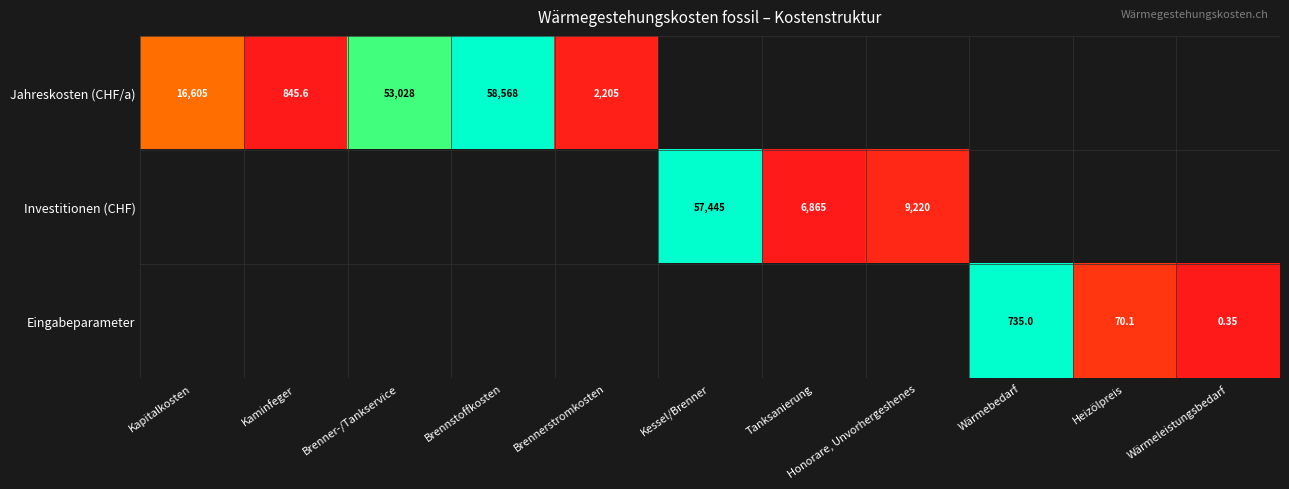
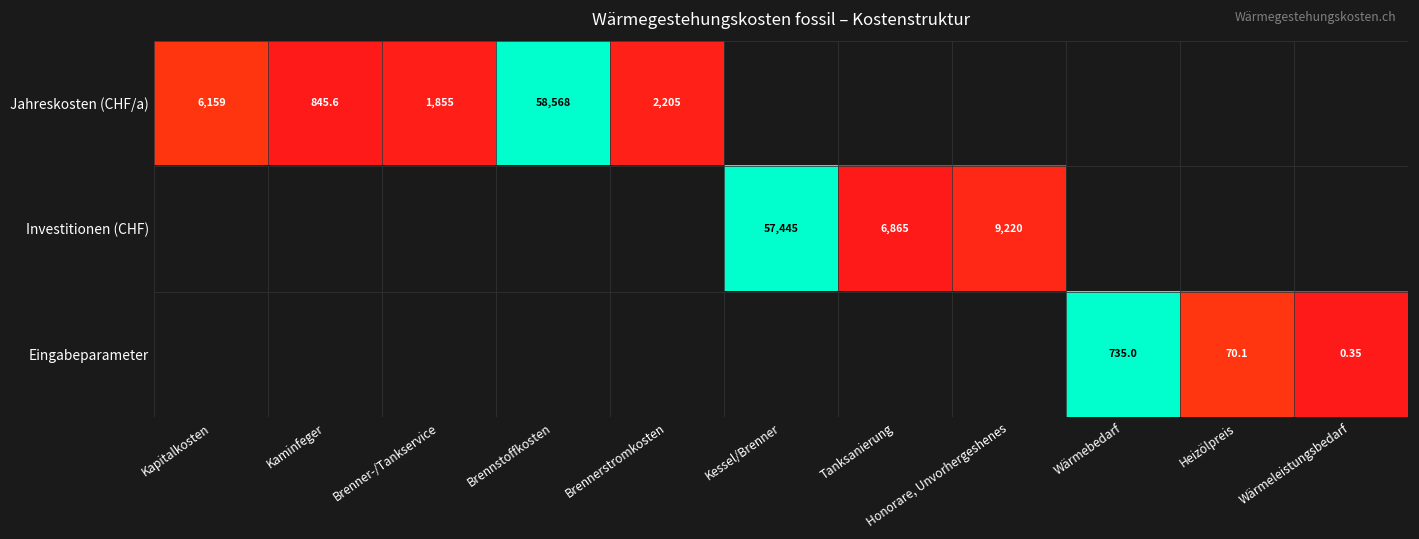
  {
    "Jahreskosten (CHF/a)": {
-     "Kapitalkosten": "16,605",
+     "Kapitalkosten": "6,159",
      "Kaminfeger": "845.6",
-     "Brenner-/Tankservice": "53,028",
+     "Brenner-/Tankservice": "1,855",
      "Brennstoffkosten": "58,568",
      "Brennerstromkosten": "2,205"
    },
    "Investitionen (CHF)": {
      "Kessel/Brenner": "57,445",
      "Tanksanierung": "6,865",
      "Honorare, Unvorhergeshenes": "9,220"
    },
    "Eingabeparameter": {
      "Wärmebedarf": "735.0",
      "Heizölpreis": "70.1",
      "Wärmeleistungsbedarf": "0.35"
    }
  }
